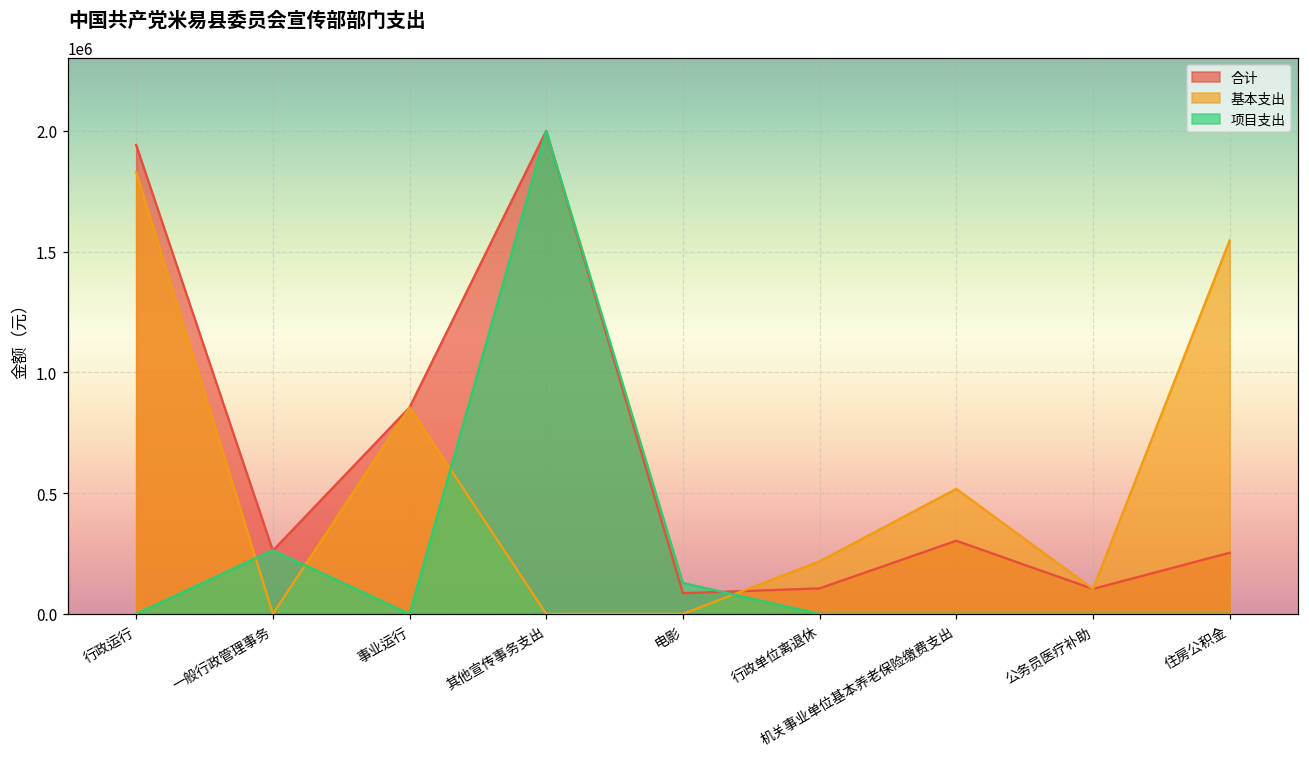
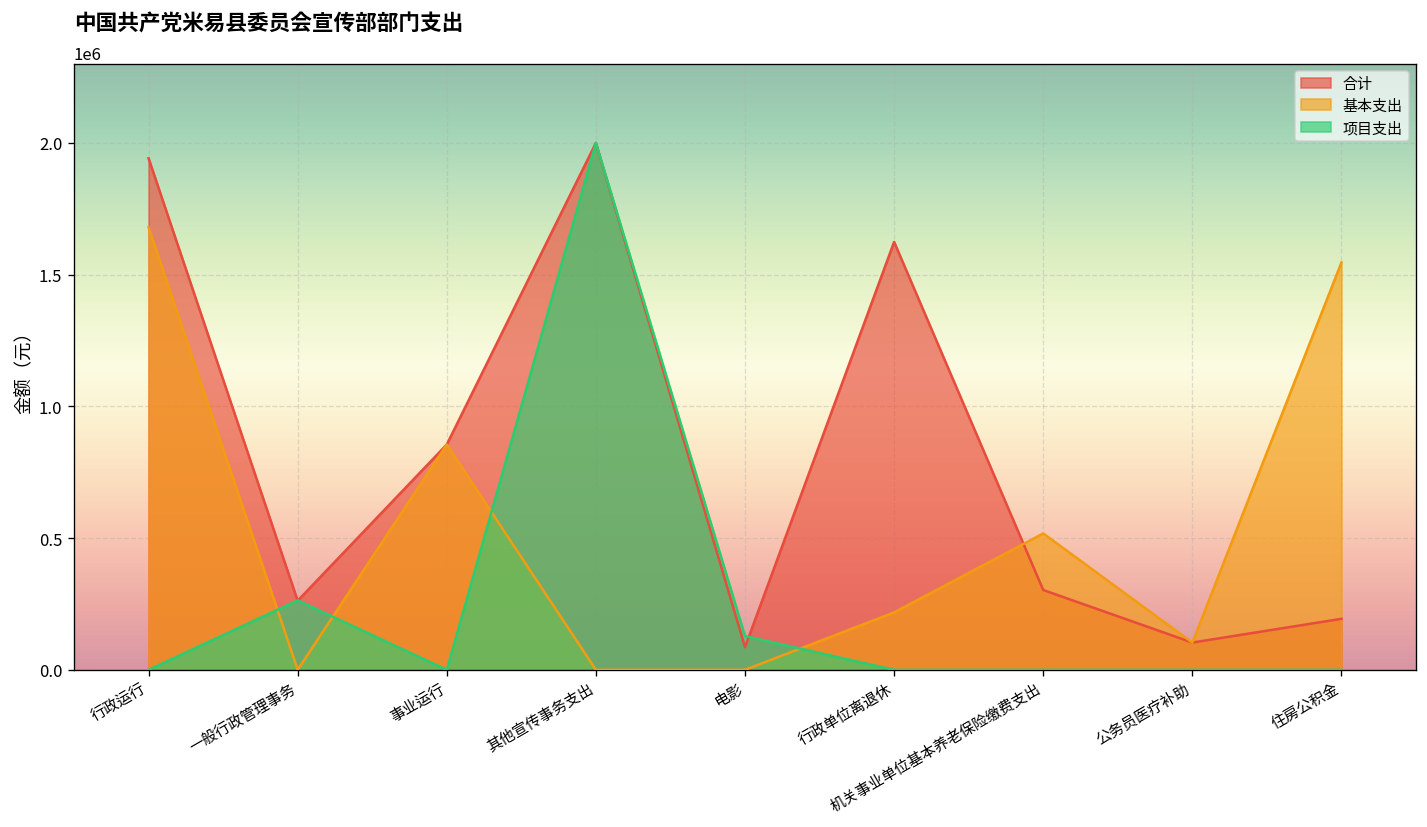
  {
    "合计": {
      "行政运行": 1940000,
      "电影": 90000,
-     "行政单位离退休": 110000,
+     "行政单位离退休": 1620000,
      "机关事业单位基本养老保险缴费支出": 300000,
-     "住房公积金": 250000
+     "住房公积金": 190000
    },
    "基本支出": {
-     "行政运行": 1830000,
+     "行政运行": 1680000,
      "一般行政管理事务": 0,
      "其他宣传事务支出": 0,
      "电影": 0,
      "行政单位离退休": 220000,
      "机关事业单位基本养老保险缴费支出": 520000,
      "住房公积金": 1550000
    },
    "项目支出": {
      "行政运行": 0,
      "事业运行": 0,
      "电影": 130000,
      "行政单位离退休": 0,
      "机关事业单位基本养老保险缴费支出": 0,
      "公务员医疗补助": 0,
      "住房公积金": 0
    }
  }
